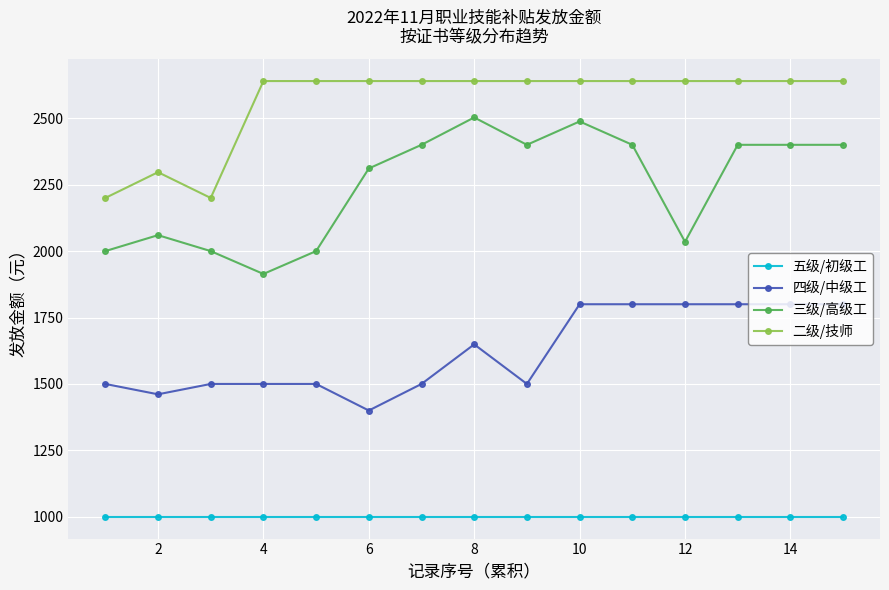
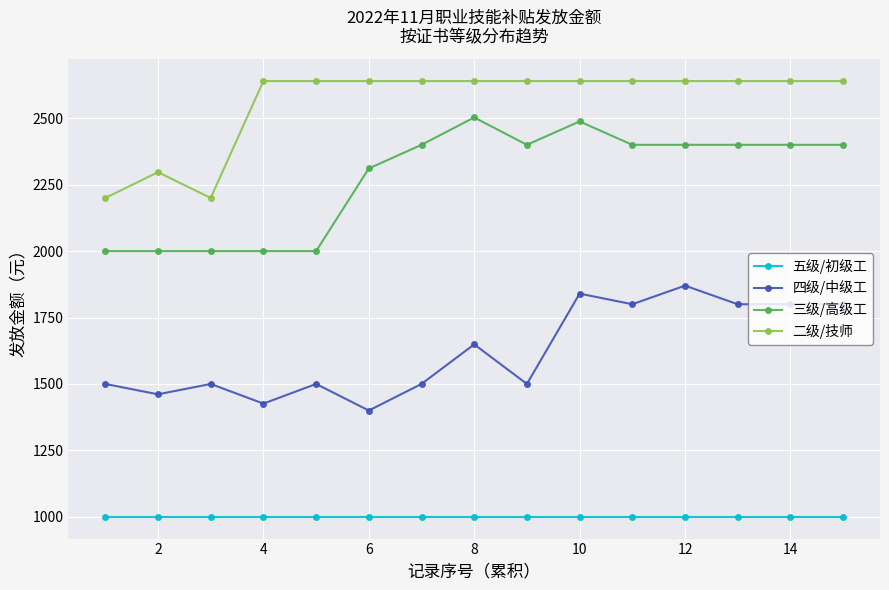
  {
    "五级/初级工": {
      "2": 1000,
      "4": 1000,
      "6": 1000,
      "8": 1000,
      "10": 1000,
      "12": 1000,
      "14": 1000
    },
    "四级/中级工": {
      "2": 1460,
-     "4": 1500,
+     "4": 1430,
      "6": 1400,
      "8": 1650,
-     "10": 1800,
-     "12": 1800
+     "10": 1840,
+     "12": 1870
    },
    "三级/高级工": {
-     "2": 2060,
-     "4": 1910,
+     "2": 2000,
+     "4": 2000,
      "6": 2310,
      "8": 2500,
      "10": 2490,
-     "12": 2040,
+     "12": 2400,
      "14": 2400
    },
    "二级/技师": {
      "2": 2300,
      "4": 2640,
      "6": 2640,
      "8": 2640,
      "10": 2640,
      "12": 2640,
      "14": 2640
    }
  }
